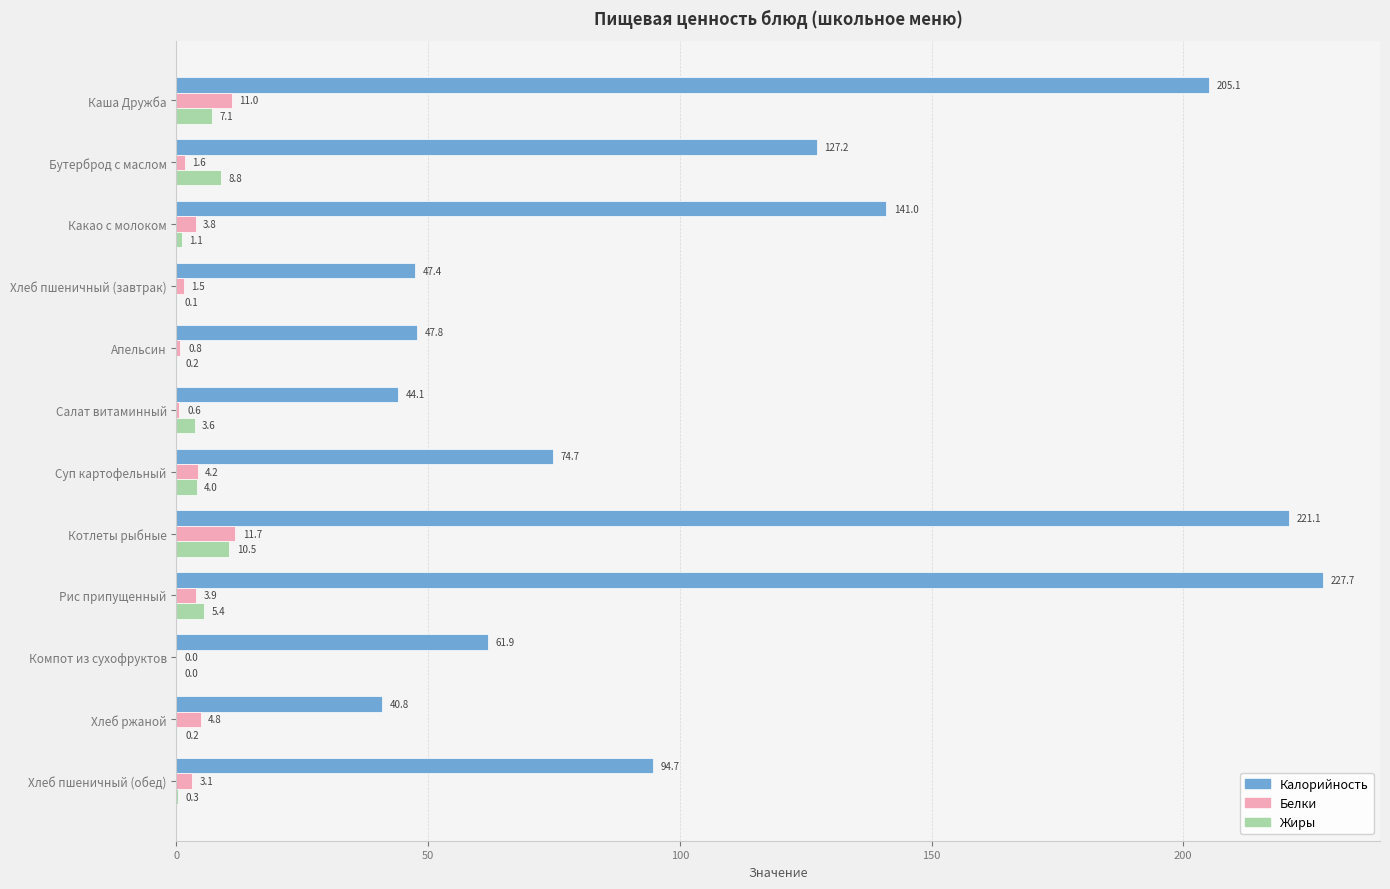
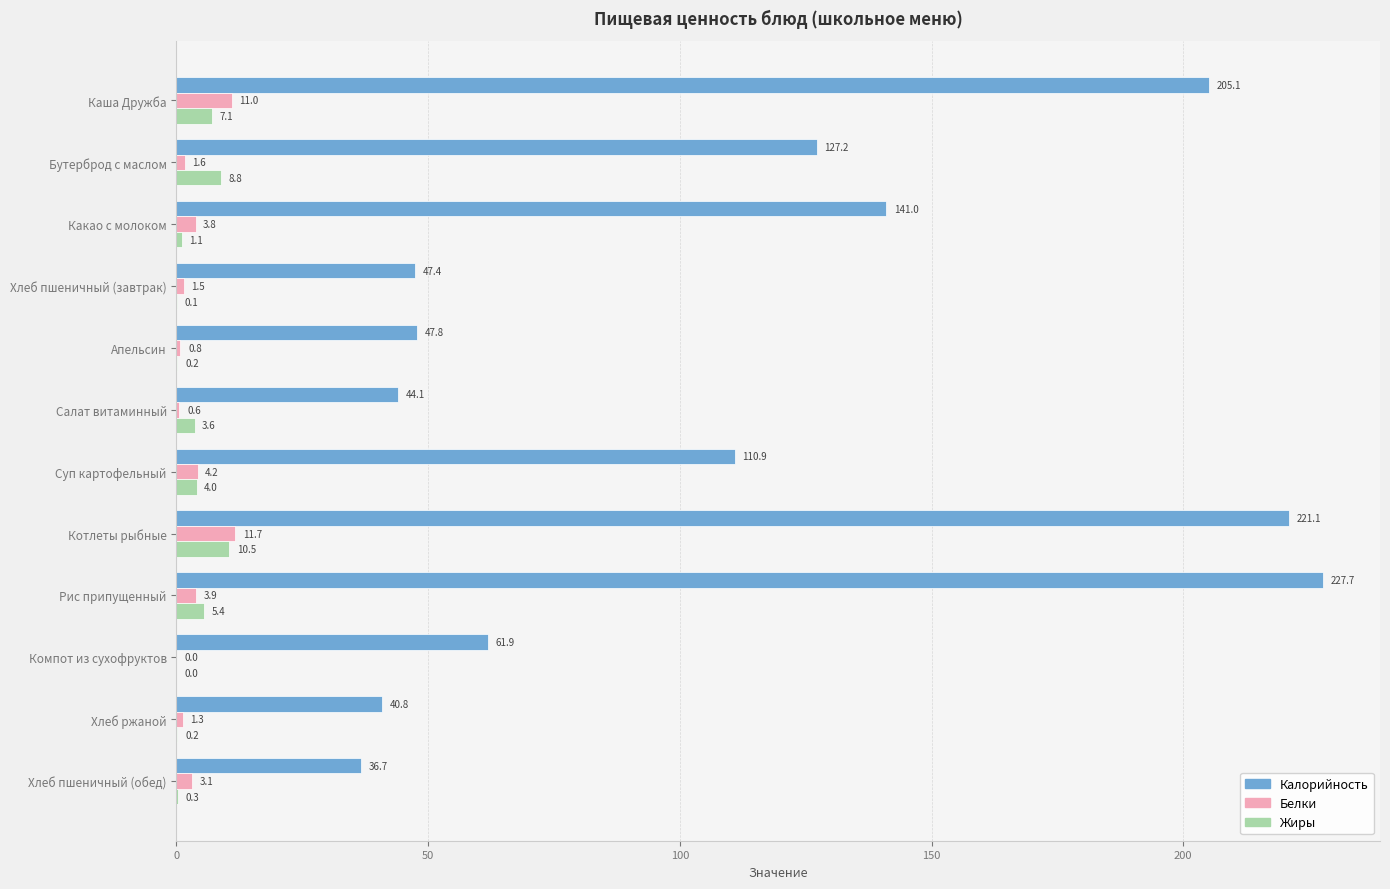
  {
    "Калорийность": {
      "Каша Дружба": 205.1,
      "Бутерброд с маслом": 127.2,
      "Какао с молоком": 141.0,
      "Хлеб пшеничный (завтрак)": 47.4,
      "Апельсин": 47.8,
      "Салат витаминный": 44.1,
-     "Суп картофельный": 74.7,
+     "Суп картофельный": 110.9,
      "Котлеты рыбные": 221.1,
      "Рис припущенный": 227.7,
      "Компот из сухофруктов": 61.9,
      "Хлеб ржаной": 40.8,
-     "Хлеб пшеничный (обед)": 94.7
+     "Хлеб пшеничный (обед)": 36.7
    },
    "Белки": {
      "Каша Дружба": 11.0,
      "Бутерброд с маслом": 1.6,
      "Какао с молоком": 3.8,
      "Хлеб пшеничный (завтрак)": 1.5,
      "Апельсин": 0.8,
      "Салат витаминный": 0.6,
      "Суп картофельный": 4.2,
      "Котлеты рыбные": 11.7,
      "Рис припущенный": 3.9,
      "Компот из сухофруктов": 0.0,
-     "Хлеб ржаной": 4.8,
+     "Хлеб ржаной": 1.3,
      "Хлеб пшеничный (обед)": 3.1
    },
    "Жиры": {
      "Каша Дружба": 7.1,
      "Бутерброд с маслом": 8.8,
      "Какао с молоком": 1.1,
      "Хлеб пшеничный (завтрак)": 0.1,
      "Апельсин": 0.2,
      "Салат витаминный": 3.6,
      "Суп картофельный": 4.0,
      "Котлеты рыбные": 10.5,
      "Рис припущенный": 5.4,
      "Компот из сухофруктов": 0.0,
      "Хлеб ржаной": 0.2,
      "Хлеб пшеничный (обед)": 0.3
    }
  }
